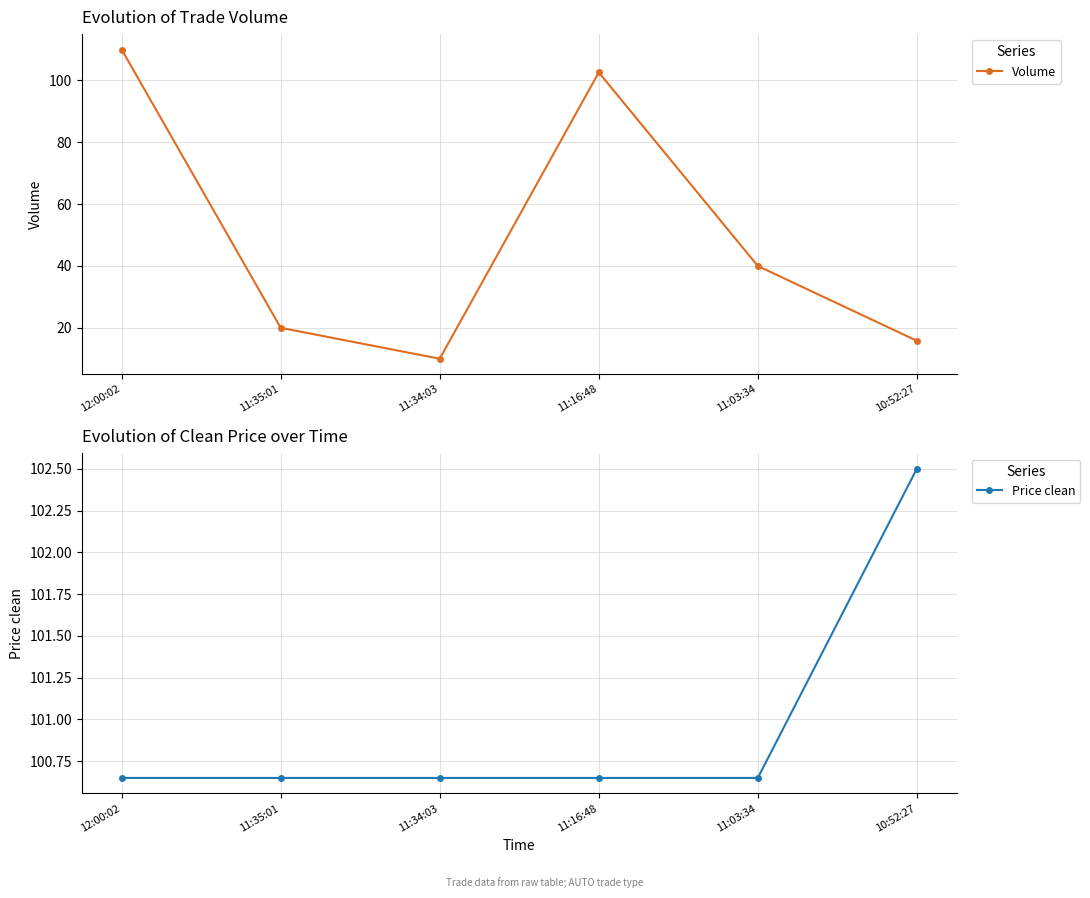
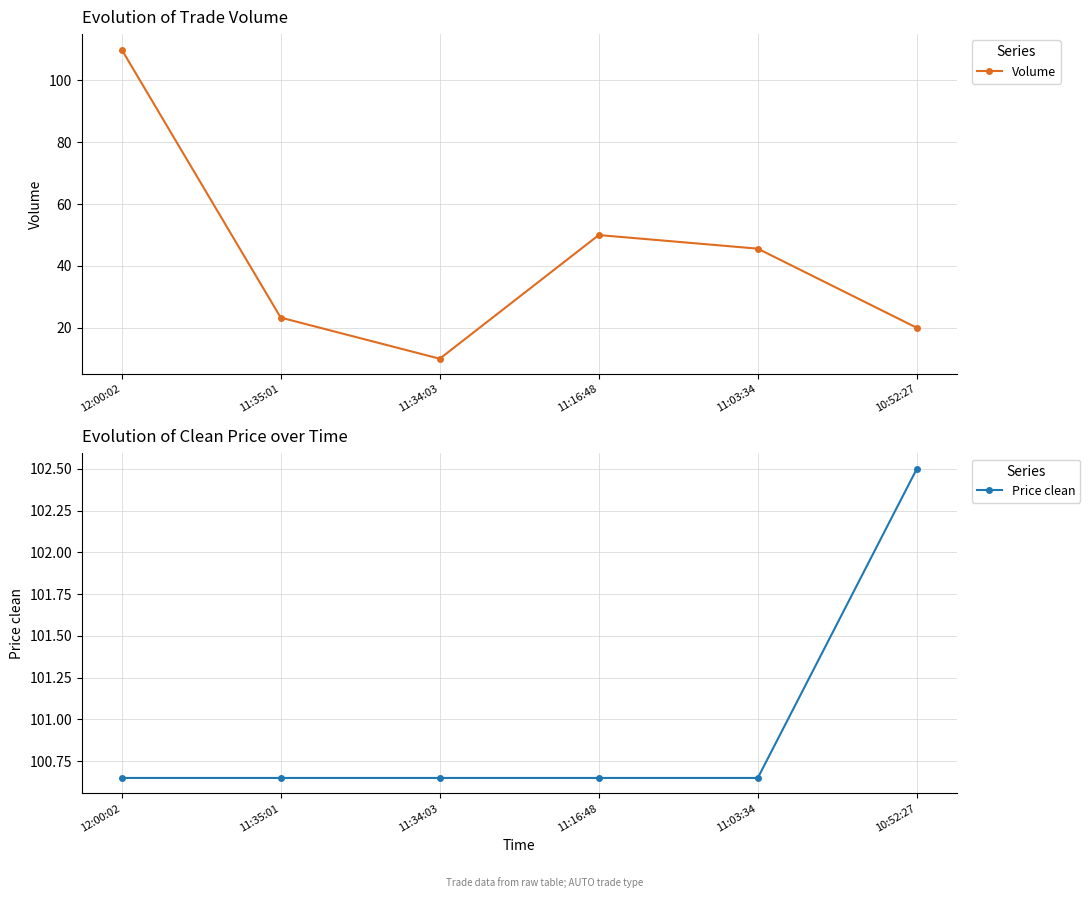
  {
    "Evolution of Trade Volume": {
      "12:00:02": 110,
-     "11:35:01": 20,
+     "11:35:01": 23,
      "11:34:03": 10,
-     "11:16:48": 103,
-     "11:03:34": 40,
-     "10:52:27": 16
+     "11:16:48": 50,
+     "11:03:34": 46,
+     "10:52:27": 20
    },
    "Evolution of Clean Price over Time": {
      "12:00:02": 100.65,
      "11:35:01": 100.65,
      "11:34:03": 100.65,
      "11:16:48": 100.65,
      "11:03:34": 100.65,
      "10:52:27": 102.50
    }
  }
